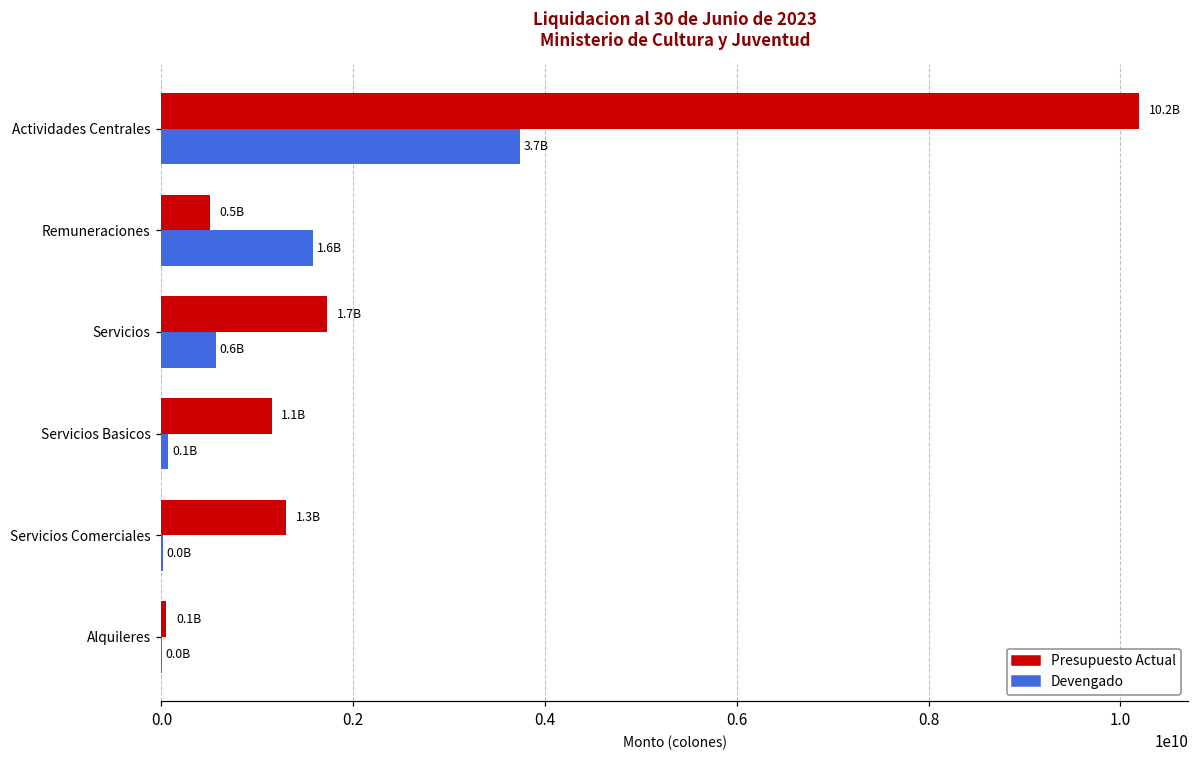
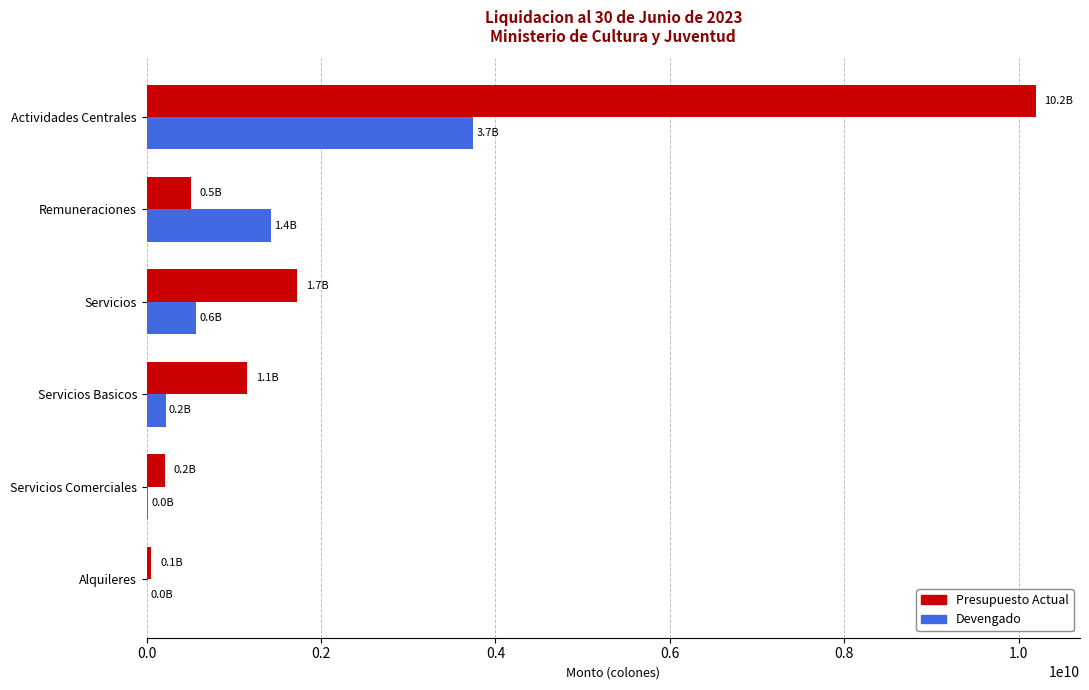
  {
    "Presupuesto Actual": {
      "Actividades Centrales": "10.2B",
      "Remuneraciones": "0.5B",
      "Servicios": "1.7B",
      "Servicios Basicos": "1.1B",
-     "Servicios Comerciales": "1.3B",
+     "Servicios Comerciales": "0.2B",
      "Alquileres": "0.1B"
    },
    "Devengado": {
      "Actividades Centrales": "3.7B",
-     "Remuneraciones": "1.6B",
+     "Remuneraciones": "1.4B",
      "Servicios": "0.6B",
-     "Servicios Basicos": "0.1B"
+     "Servicios Basicos": "0.2B"
    }
  }
